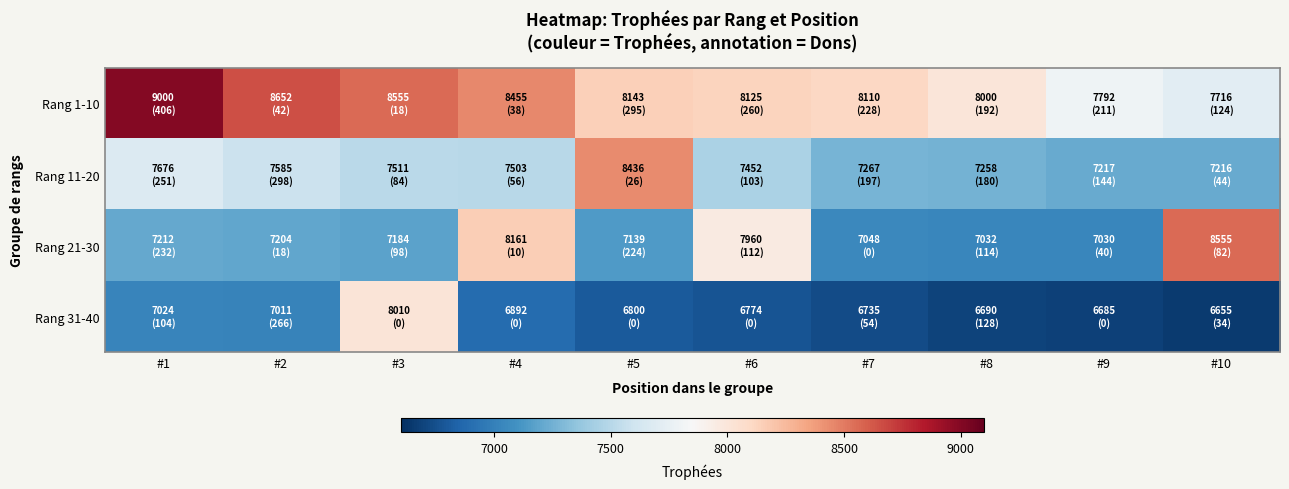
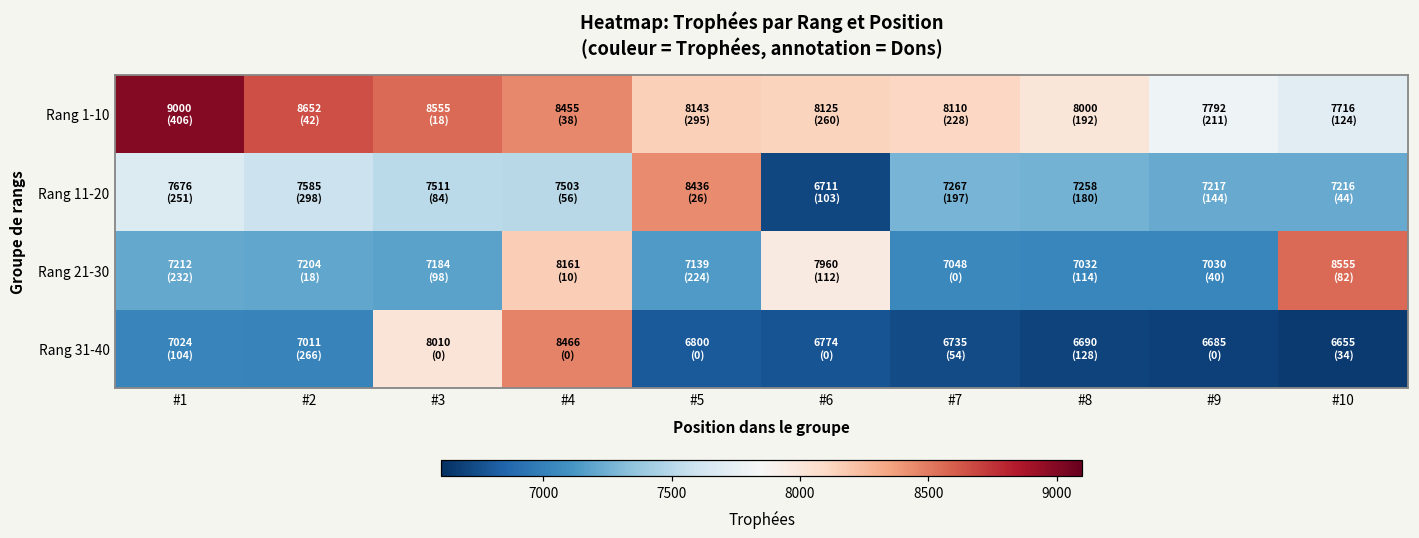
  {
    "Rang 11-20": {
-     "#6": 7452
+     "#6": 6711
    },
    "Rang 31-40": {
-     "#4": 6892
+     "#4": 8466
    }
  }
